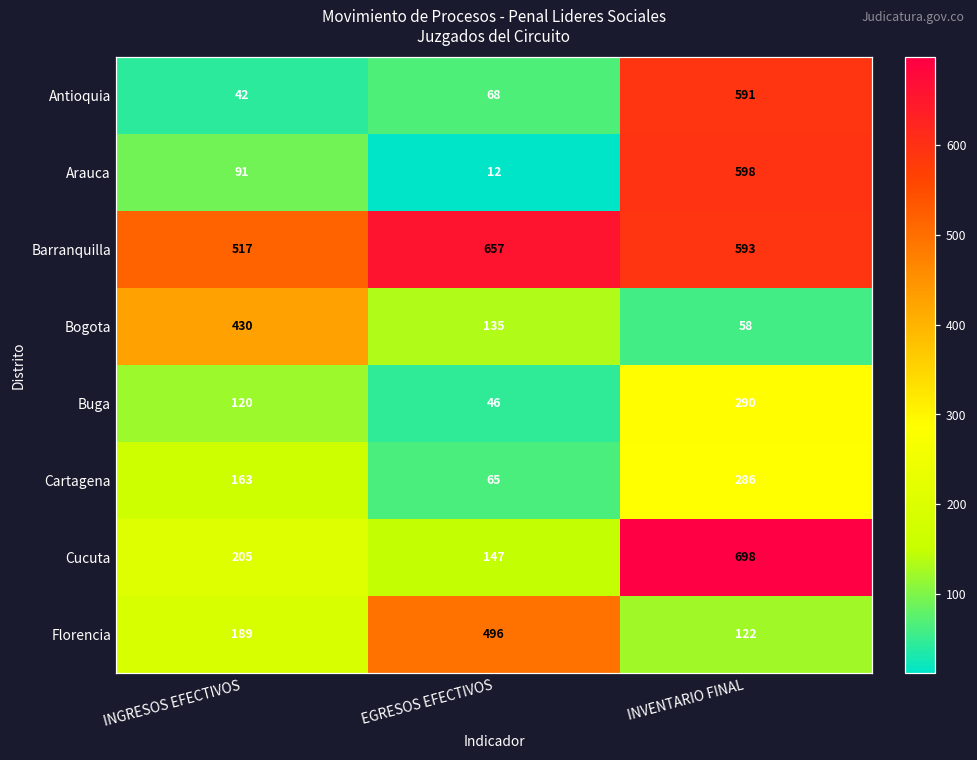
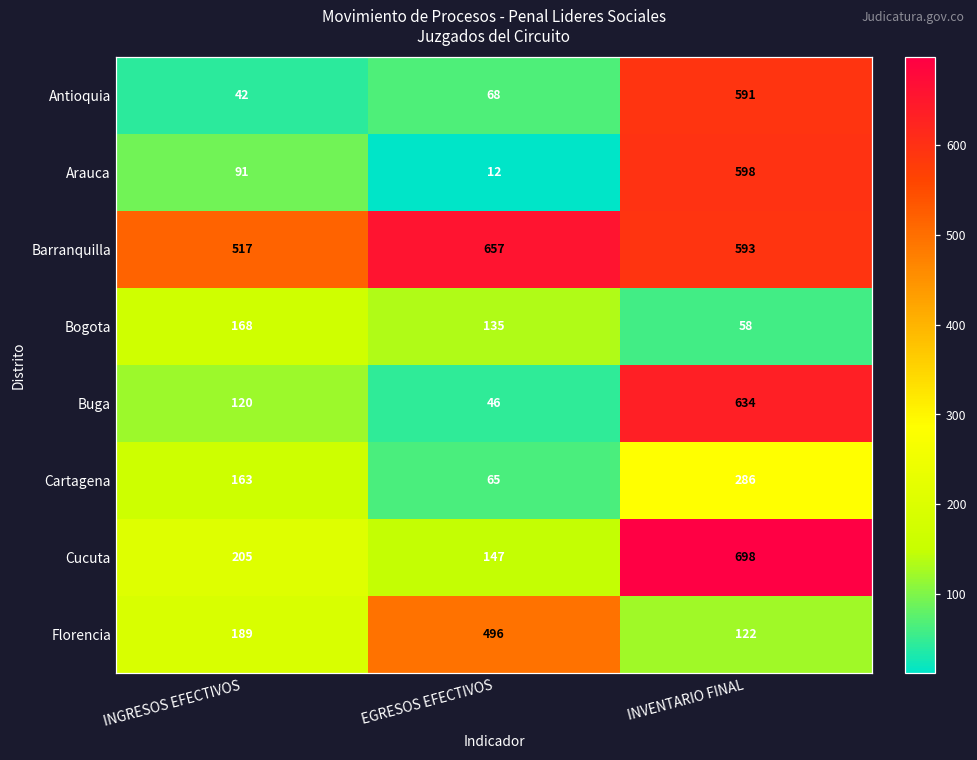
  {
    "Antioquia": {
      "INGRESOS EFECTIVOS": 42,
      "EGRESOS EFECTIVOS": 68,
      "INVENTARIO FINAL": 591
    },
    "Arauca": {
      "INGRESOS EFECTIVOS": 91,
      "EGRESOS EFECTIVOS": 12,
      "INVENTARIO FINAL": 598
    },
    "Barranquilla": {
      "INGRESOS EFECTIVOS": 517,
      "EGRESOS EFECTIVOS": 657,
      "INVENTARIO FINAL": 593
    },
    "Bogota": {
-     "INGRESOS EFECTIVOS": 430,
+     "INGRESOS EFECTIVOS": 168,
      "EGRESOS EFECTIVOS": 135,
      "INVENTARIO FINAL": 58
    },
    "Buga": {
      "INGRESOS EFECTIVOS": 120,
      "EGRESOS EFECTIVOS": 46,
-     "INVENTARIO FINAL": 290
+     "INVENTARIO FINAL": 634
    },
    "Cartagena": {
      "INGRESOS EFECTIVOS": 163,
      "EGRESOS EFECTIVOS": 65,
      "INVENTARIO FINAL": 286
    },
    "Cucuta": {
      "INGRESOS EFECTIVOS": 205,
      "EGRESOS EFECTIVOS": 147,
      "INVENTARIO FINAL": 698
    },
    "Florencia": {
      "INGRESOS EFECTIVOS": 189,
      "EGRESOS EFECTIVOS": 496,
      "INVENTARIO FINAL": 122
    }
  }
